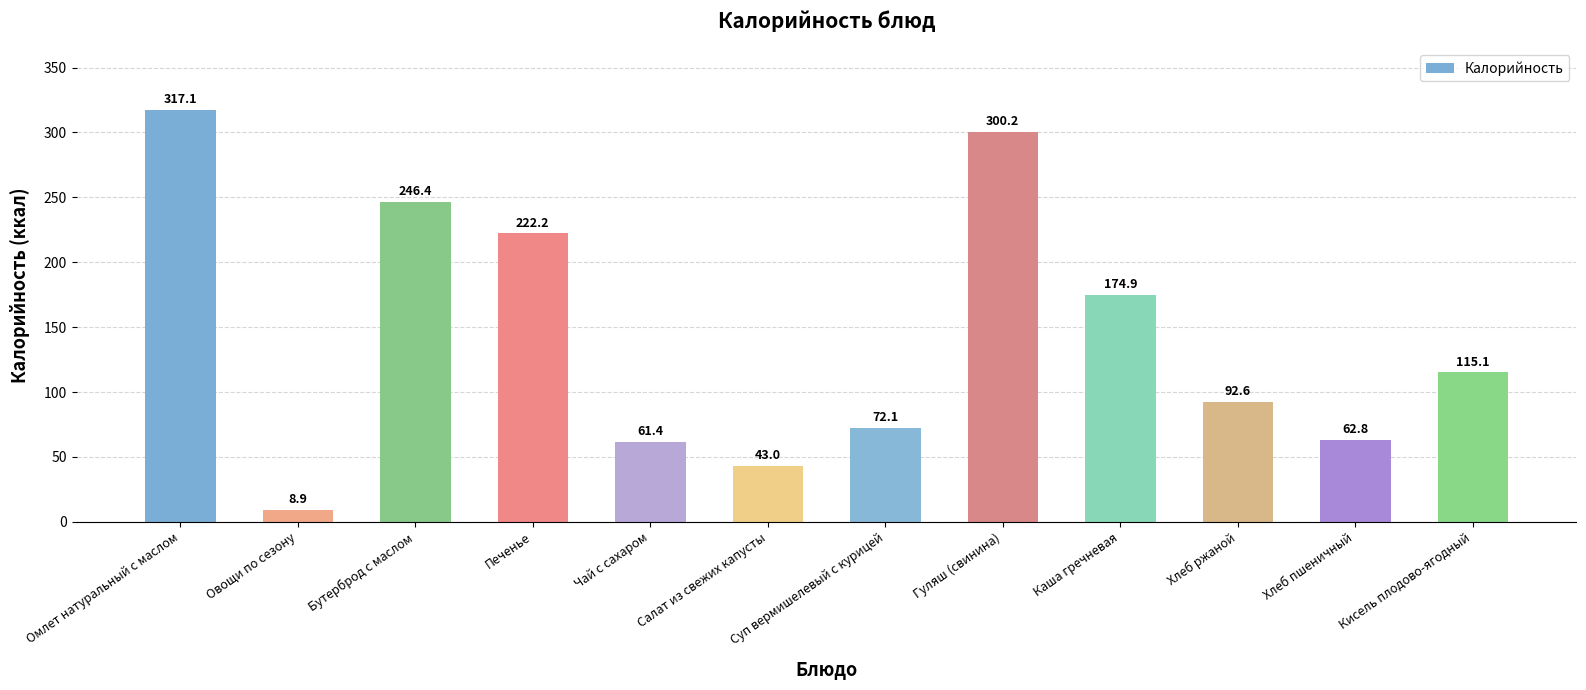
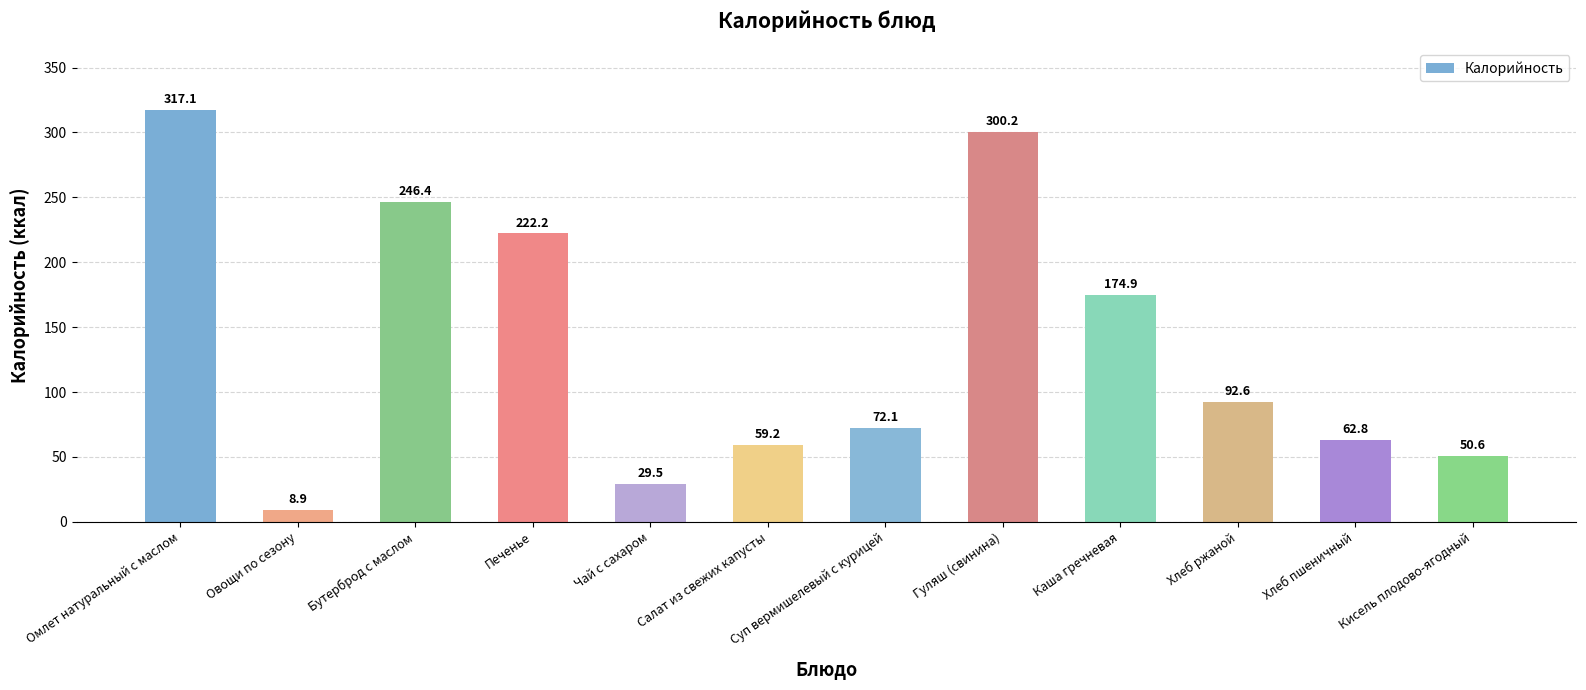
  {
    "Омлет натуральный с маслом": 317.1,
    "Овощи по сезону": 8.9,
    "Бутерброд с маслом": 246.4,
    "Печенье": 222.2,
-   "Чай с сахаром": 61.4,
-   "Салат из свежих капусты": 43.0,
+   "Чай с сахаром": 29.5,
+   "Салат из свежих капусты": 59.2,
    "Суп вермишелевый с курицей": 72.1,
    "Гуляш (свинина)": 300.2,
    "Каша гречневая": 174.9,
    "Хлеб ржаной": 92.6,
    "Хлеб пшеничный": 62.8,
-   "Кисель плодово-ягодный": 115.1
+   "Кисель плодово-ягодный": 50.6
  }
